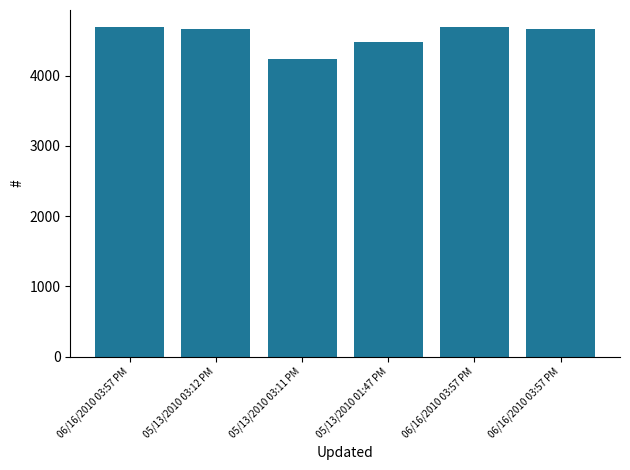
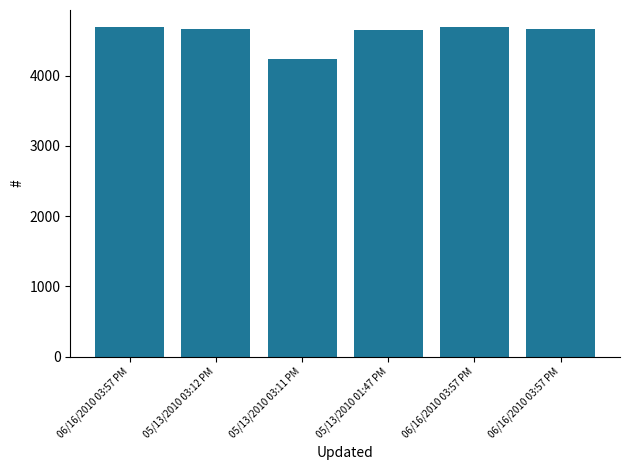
  {
    "05/13/2010 03:12 PM": 4700,
    "05/13/2010 03:11 PM": 4200,
-   "05/13/2010 01:47 PM": 4500
+   "05/13/2010 01:47 PM": 4600
  }
